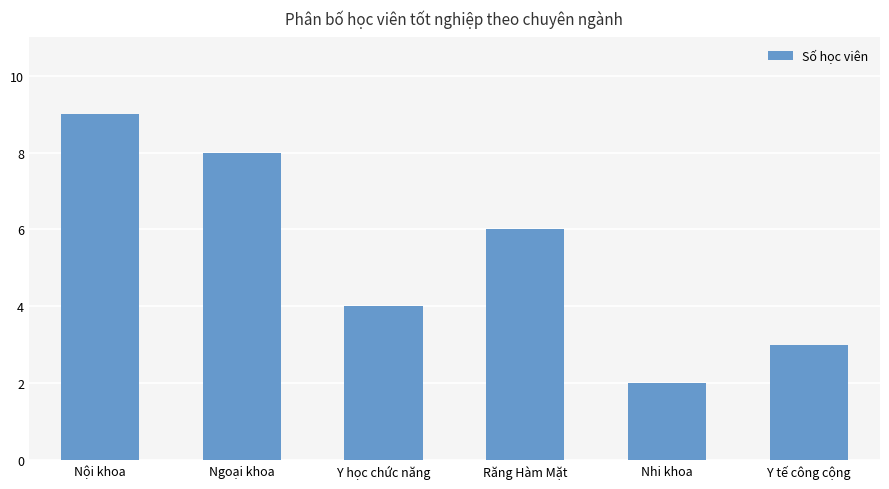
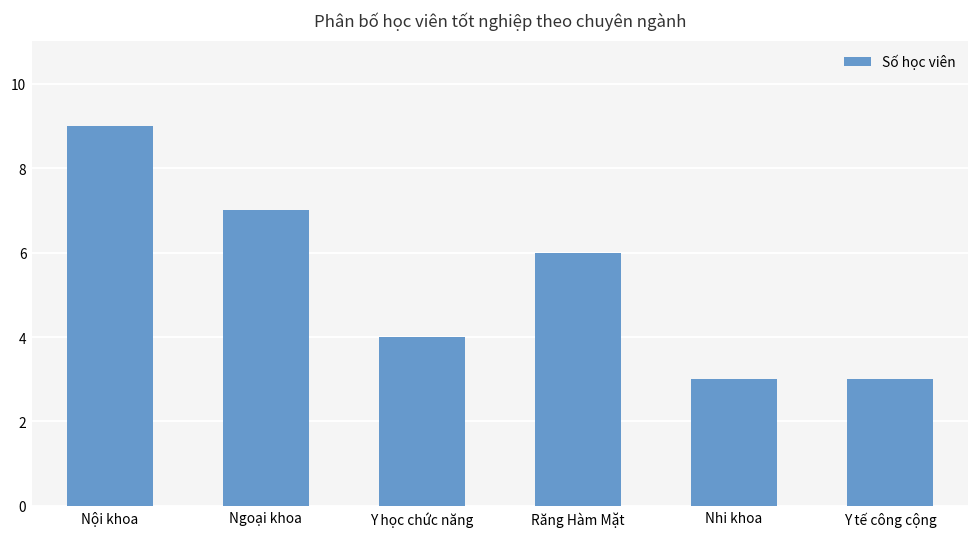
  {
    "Nội khoa": 9,
-   "Ngoại khoa": 8,
+   "Ngoại khoa": 7,
    "Y học chức năng": 4,
    "Răng Hàm Mặt": 6,
-   "Nhi khoa": 2,
+   "Nhi khoa": 3,
    "Y tế công cộng": 3
  }
